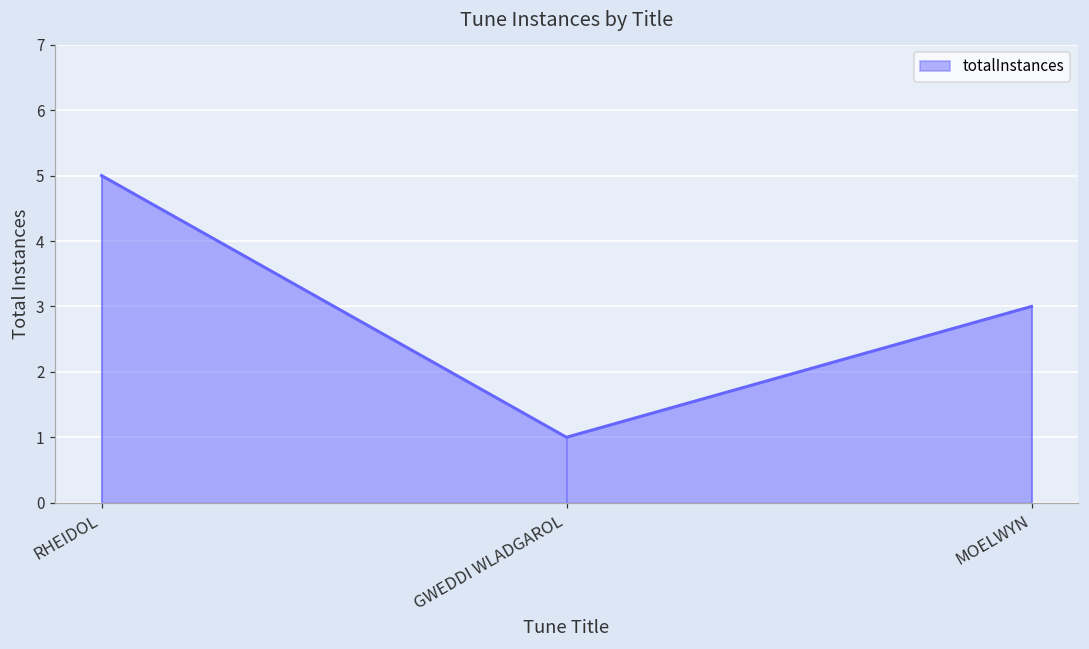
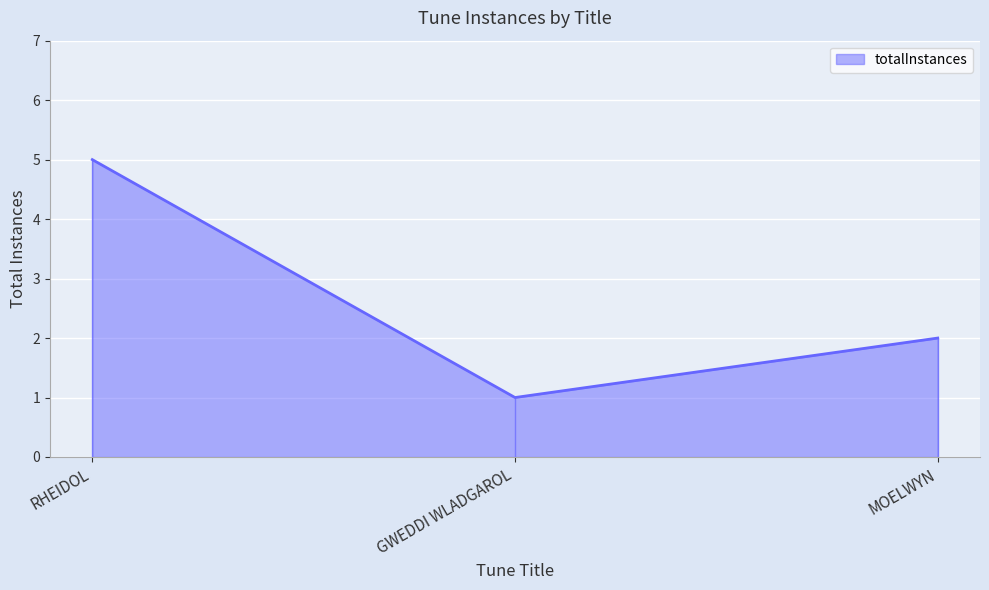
  {
    "RHEIDOL": 5,
    "GWEDDI WLADGAROL": 1,
-   "MOELWYN": 3
+   "MOELWYN": 2
  }
